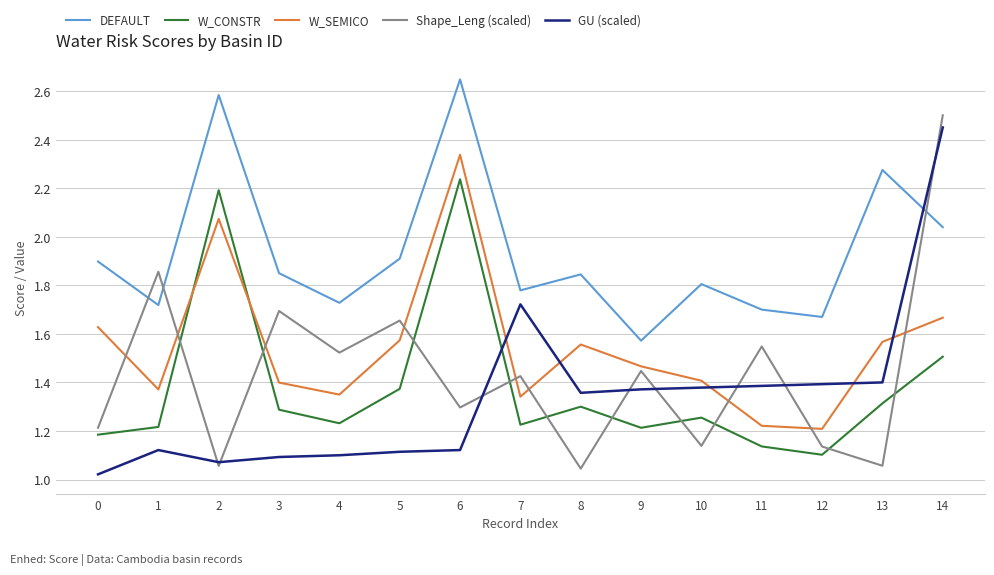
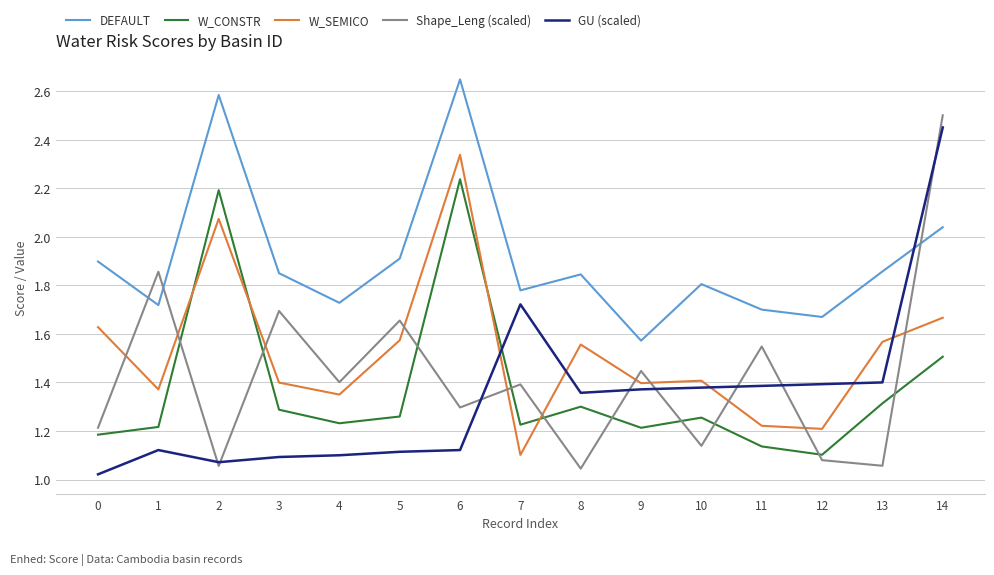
  {
    "DEFAULT": {
      "0": 1.90,
      "1": 1.72,
      "2": 2.58,
      "3": 1.85,
      "4": 1.73,
      "5": 1.91,
      "6": 2.65,
      "7": 1.78,
      "8": 1.84,
      "9": 1.57,
      "10": 1.80,
      "11": 1.70,
      "12": 1.67,
-     "13": 2.27,
+     "13": 1.86,
      "14": 2.04
    },
    "W_CONSTR": {
      "0": 1.18,
      "1": 1.22,
      "2": 2.19,
      "3": 1.29,
      "4": 1.23,
-     "5": 1.37,
+     "5": 1.26,
      "6": 2.24,
      "7": 1.23,
      "8": 1.30,
      "9": 1.21,
      "10": 1.25,
      "11": 1.14,
      "12": 1.10,
      "13": 1.31,
      "14": 1.51
    },
    "W_SEMICO": {
      "0": 1.63,
      "1": 1.37,
      "2": 2.07,
      "3": 1.40,
      "4": 1.35,
      "5": 1.57,
      "6": 2.34,
-     "7": 1.34,
+     "7": 1.10,
      "8": 1.56,
-     "9": 1.47,
+     "9": 1.40,
      "10": 1.41,
      "11": 1.22,
      "12": 1.21,
      "13": 1.57,
      "14": 1.67
    },
    "Shape_Leng (scaled)": {
      "0": 1.21,
      "1": 1.86,
      "2": 1.06,
      "3": 1.69,
-     "4": 1.52,
+     "4": 1.40,
      "5": 1.65,
      "6": 1.30,
-     "7": 1.43,
+     "7": 1.39,
      "8": 1.04,
      "9": 1.45,
      "10": 1.14,
      "11": 1.55,
-     "12": 1.14,
+     "12": 1.08,
      "13": 1.06,
      "14": 2.50
    },
    "GU (scaled)": {
      "0": 1.02,
      "1": 1.12,
      "2": 1.07,
      "3": 1.09,
      "4": 1.10,
      "5": 1.11,
      "6": 1.12,
      "7": 1.72,
      "8": 1.36,
      "9": 1.37,
      "10": 1.38,
      "11": 1.39,
      "12": 1.39,
      "13": 1.40,
      "14": 2.45
    }
  }
